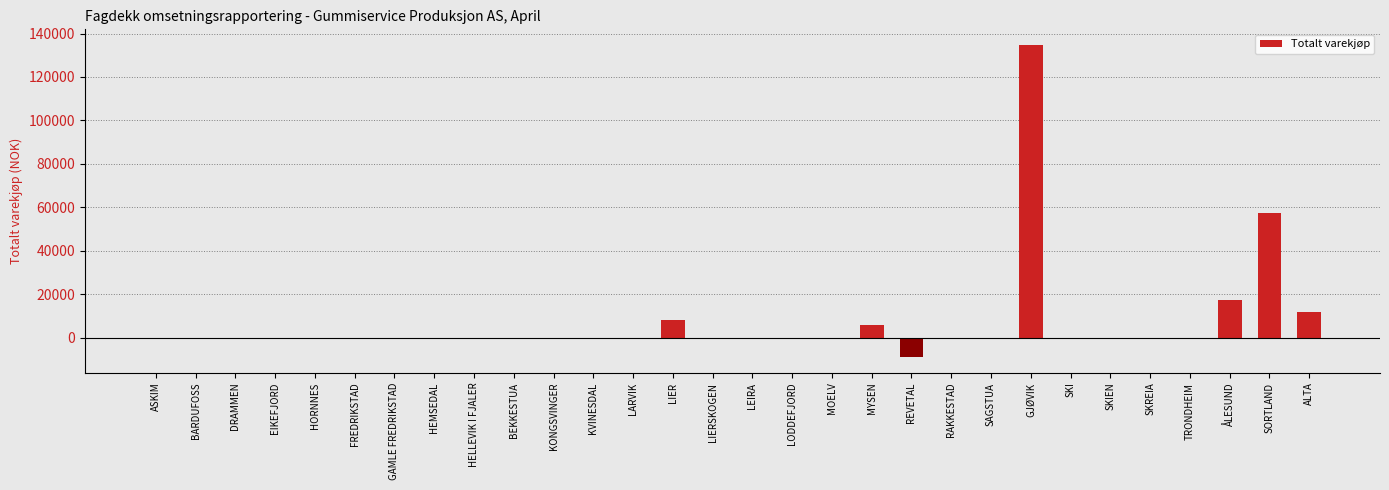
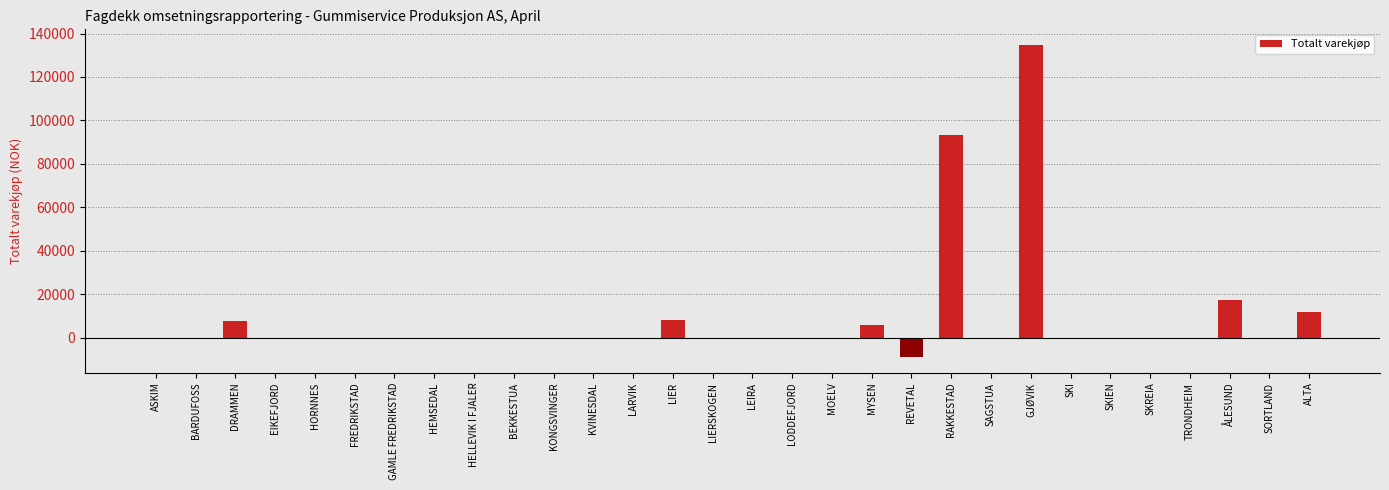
  {
    "ASKIM": 0,
    "BARDUFOSS": 0,
-   "DRAMMEN": 0,
+   "DRAMMEN": 8000,
    "EIKEFJORD": 0,
    "HORNNES": 0,
    "FREDRIKSTAD": 0,
    "GAMLE FREDRIKSTAD": 0,
    "HEMSEDAL": 0,
    "HELLEVIK I FJALER": 0,
    "BEKKESTUA": 0,
    "KONGSVINGER": 0,
    "KVINESDAL": 0,
    "LARVIK": 0,
    "LIER": 8000,
    "LIERSKOGEN": 0,
    "LEIRA": 0,
    "LODDEFJORD": 0,
    "MOELV": 0,
    "MYSEN": 6000,
    "REVETAL": -9000,
-   "RAKKESTAD": 0,
+   "RAKKESTAD": 93000,
    "SAGSTUA": 0,
    "GJØVIK": 135000,
    "SKI": 0,
    "SKIEN": 0,
    "SKREIA": 0,
    "TRONDHEIM": 0,
    "ÅLESUND": 17000,
-   "SORTLAND": 57000,
+   "SORTLAND": 0,
    "ALTA": 12000
  }
